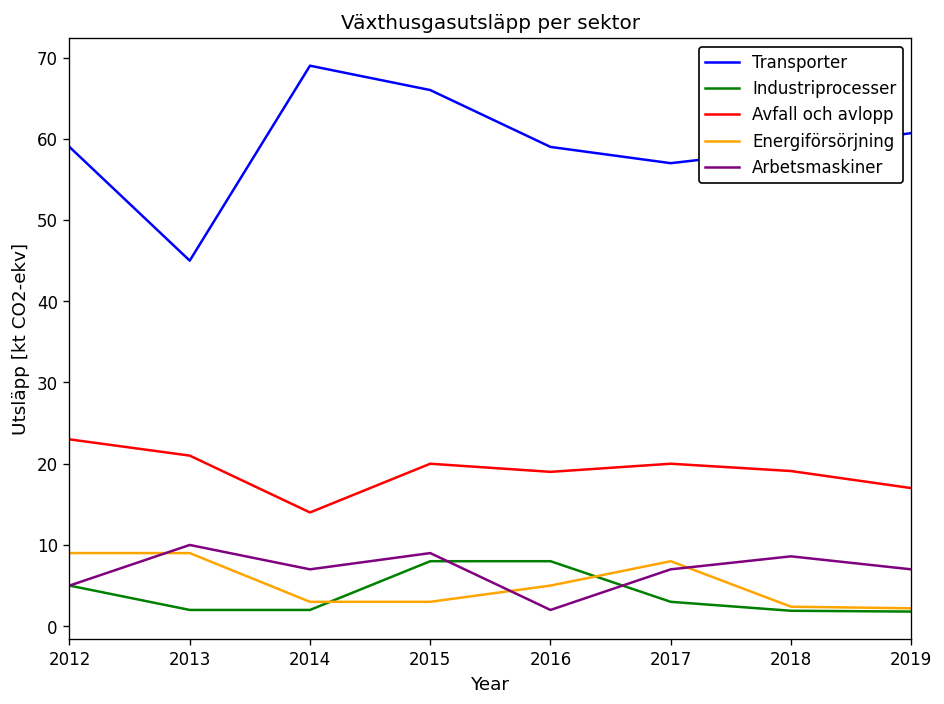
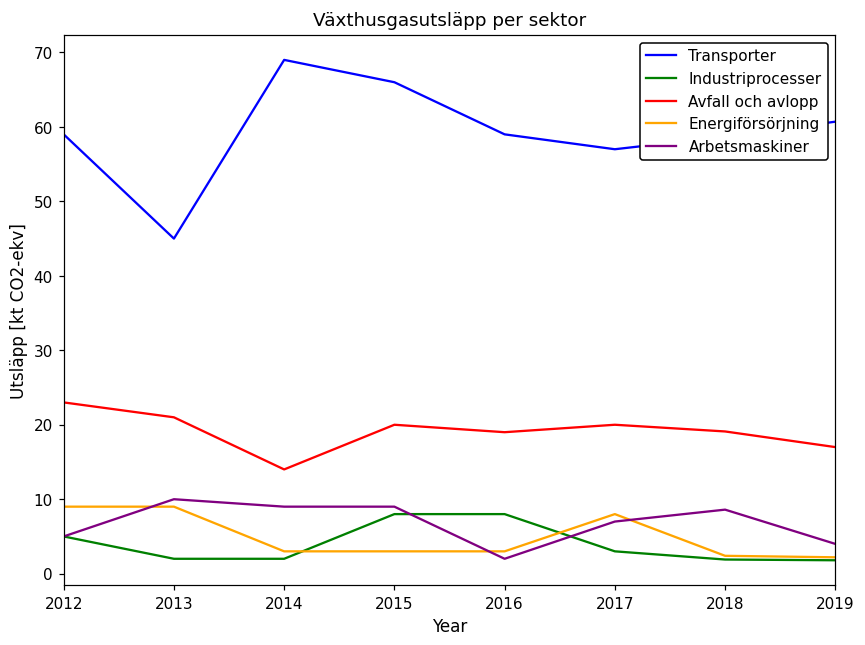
  {
    "Transporter": {
      "2012": 59,
      "2013": 45,
      "2014": 69,
      "2015": 66,
      "2016": 59,
      "2017": 57,
      "2019": 61
    },
    "Industriprocesser": {
      "2013": 2,
      "2014": 2,
      "2015": 8,
      "2016": 8,
      "2017": 3,
      "2018": 2,
      "2019": 2
    },
    "Avfall och avlopp": {
      "2012": 23,
      "2013": 21,
      "2014": 14,
      "2015": 20,
      "2016": 19,
      "2017": 20,
      "2018": 19,
      "2019": 17
    },
    "Energiförsörjning": {
      "2012": 9,
      "2013": 9,
      "2014": 3,
      "2015": 3,
-     "2016": 5,
+     "2016": 3,
      "2017": 8,
      "2018": 2,
      "2019": 2
    },
    "Arbetsmaskiner": {
      "2013": 10,
-     "2014": 7,
+     "2014": 9,
      "2015": 9,
      "2016": 2,
      "2017": 7,
      "2018": 9,
-     "2019": 7
+     "2019": 4
    }
  }
